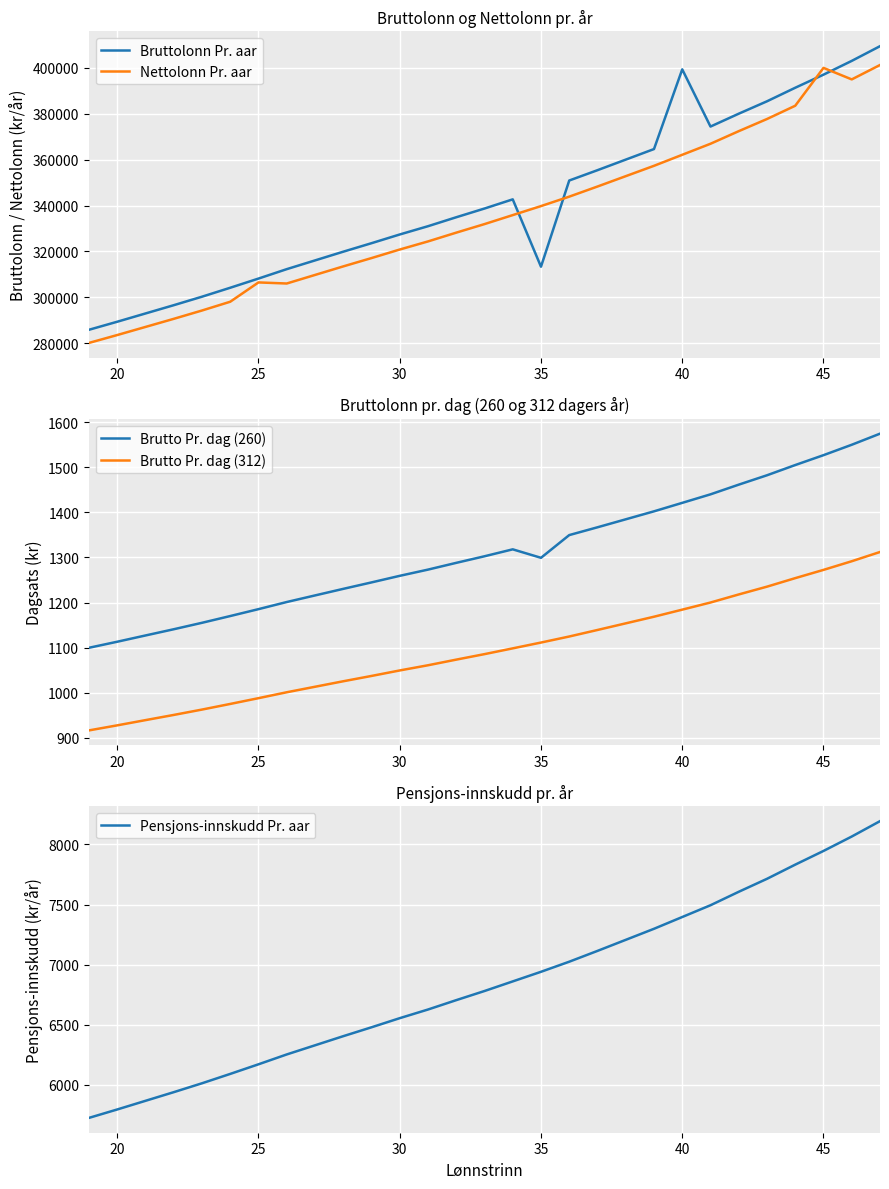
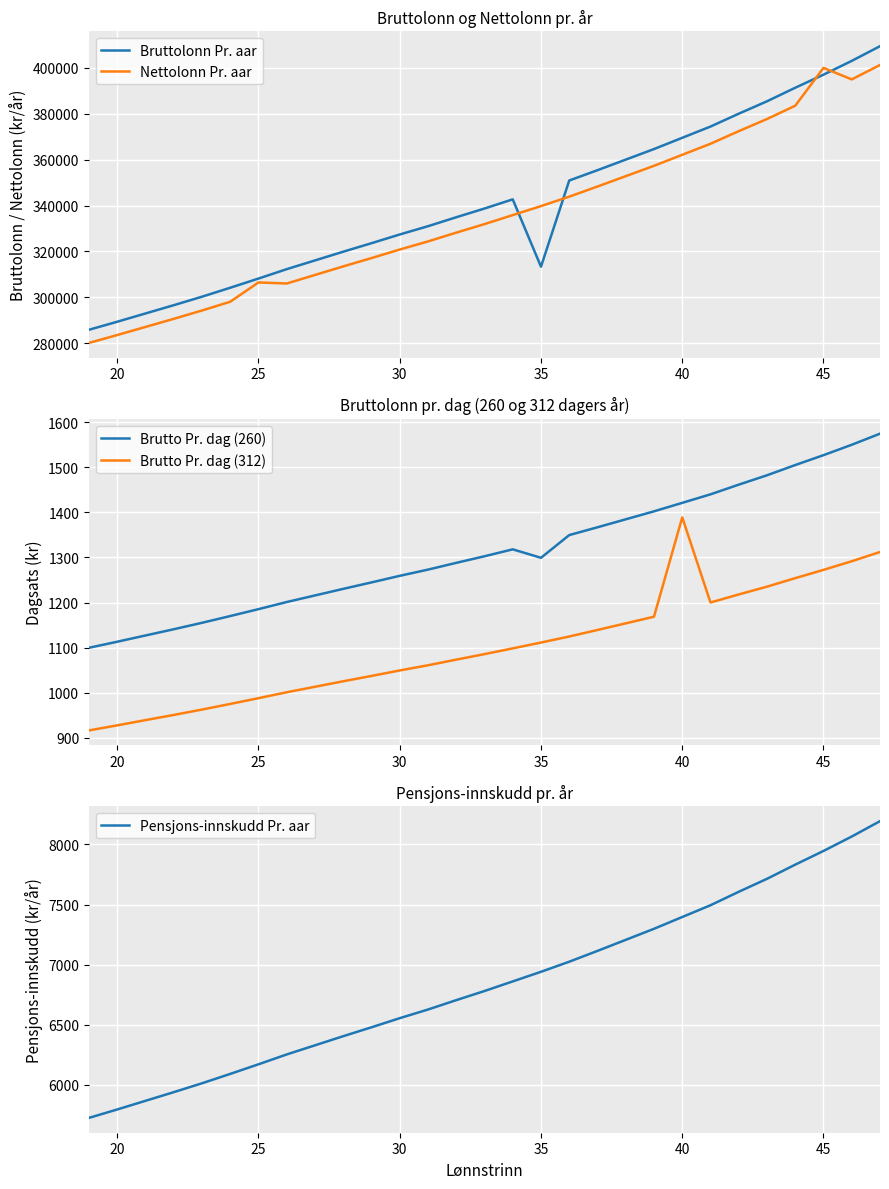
  {
    "Bruttolonn og Nettolonn pr. år": {
      "Bruttolonn Pr. aar": {
        "20": 289000,
        "25": 308000,
        "30": 327000,
        "35": 313000,
-       "40": 399000,
+       "40": 370000,
        "45": 397000
      },
      "Nettolonn Pr. aar": {
        "20": 284000,
        "25": 307000,
        "30": 321000,
        "35": 340000,
        "40": 362000,
        "45": 400000
      }
    },
    "Bruttolonn pr. dag (260 og 312 dagers år)": {
      "Brutto Pr. dag (260)": {
        "20": 1110,
        "25": 1190,
        "30": 1260,
        "35": 1300,
        "40": 1420,
        "45": 1530
      },
      "Brutto Pr. dag (312)": {
        "20": 930,
        "25": 990,
        "30": 1050,
        "35": 1110,
-       "40": 1180,
+       "40": 1390,
        "45": 1270
      }
    },
    "Pensjons-innskudd pr. år": {
      "20": 5790,
      "25": 6170,
      "30": 6550,
      "35": 6940,
      "40": 7400,
      "45": 7950
    }
  }
